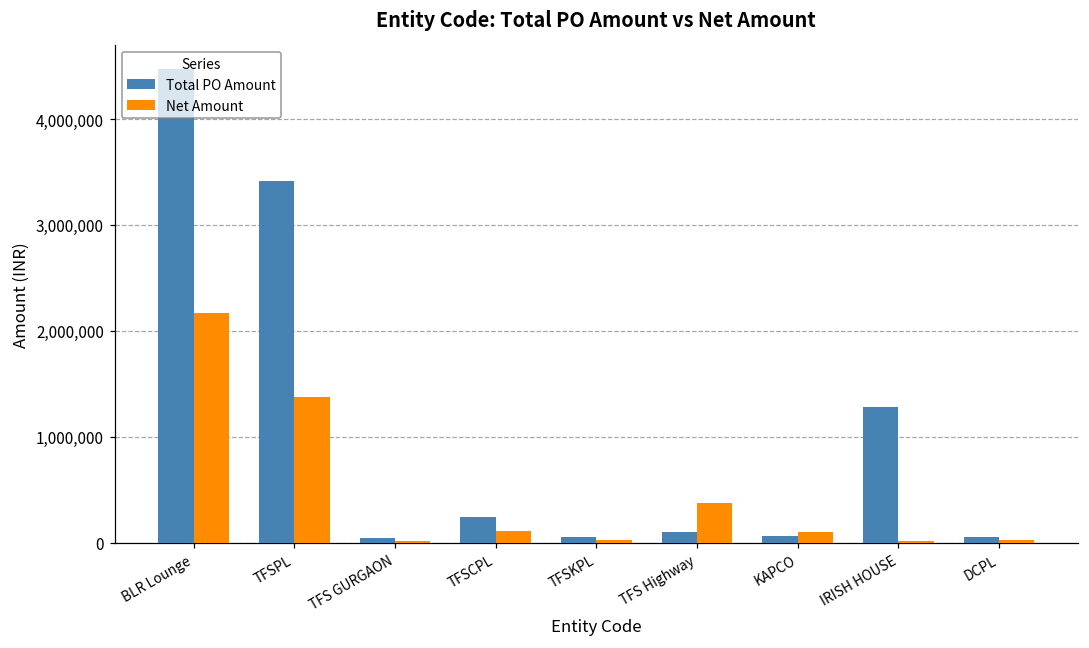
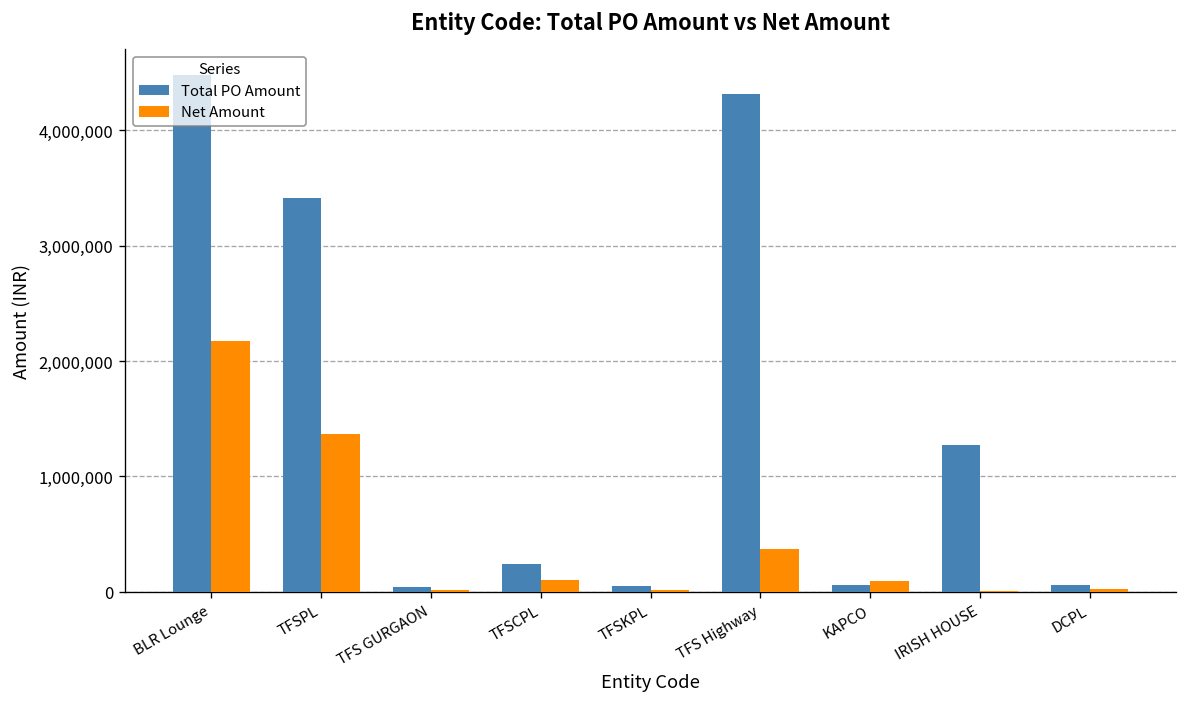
  {
    "Total PO Amount": {
      "TFSPL": "3,400,000",
      "TFS GURGAON": "0",
      "TFSCPL": "200,000",
      "TFSKPL": "0",
-     "TFS Highway": "100,000",
+     "TFS Highway": "4,300,000",
      "KAPCO": "100,000",
      "IRISH HOUSE": "1,300,000",
      "DCPL": "100,000"
    },
    "Net Amount": {
      "BLR Lounge": "2,200,000",
      "TFSPL": "1,400,000",
      "TFSCPL": "100,000",
      "TFS Highway": "400,000",
      "KAPCO": "100,000",
      "DCPL": "0"
    }
  }
